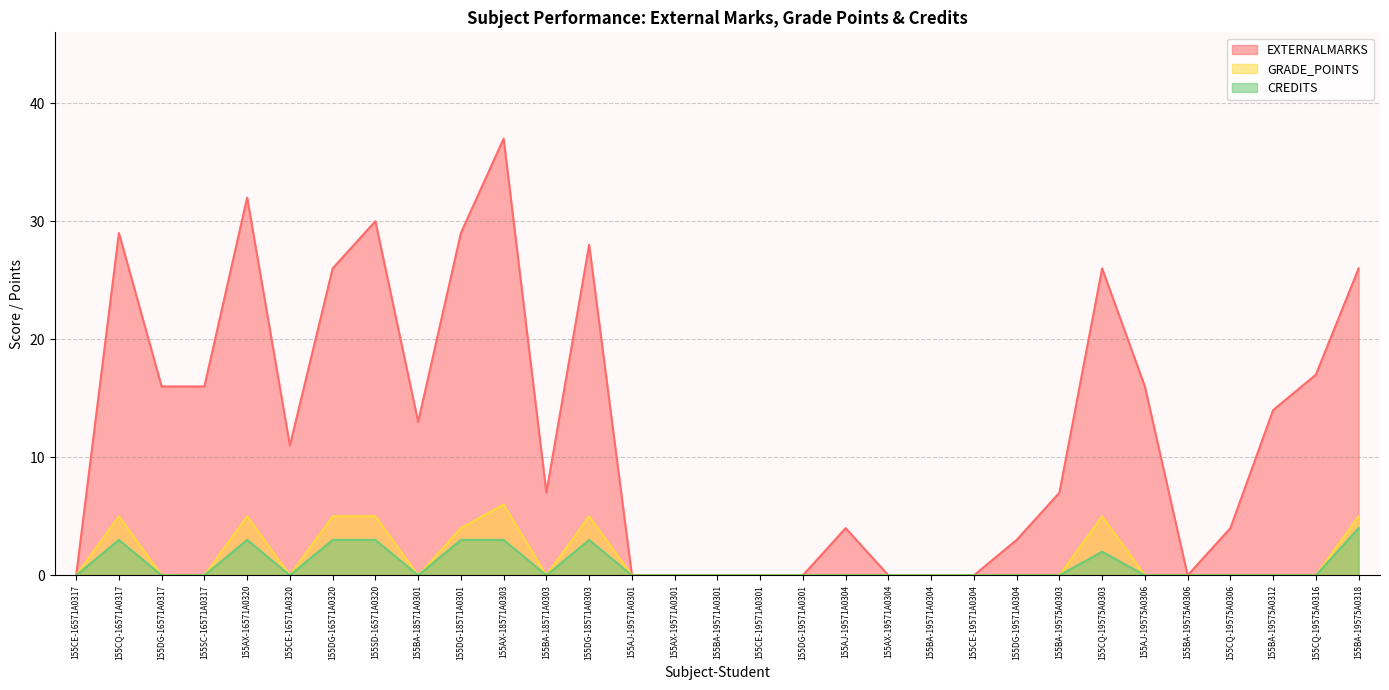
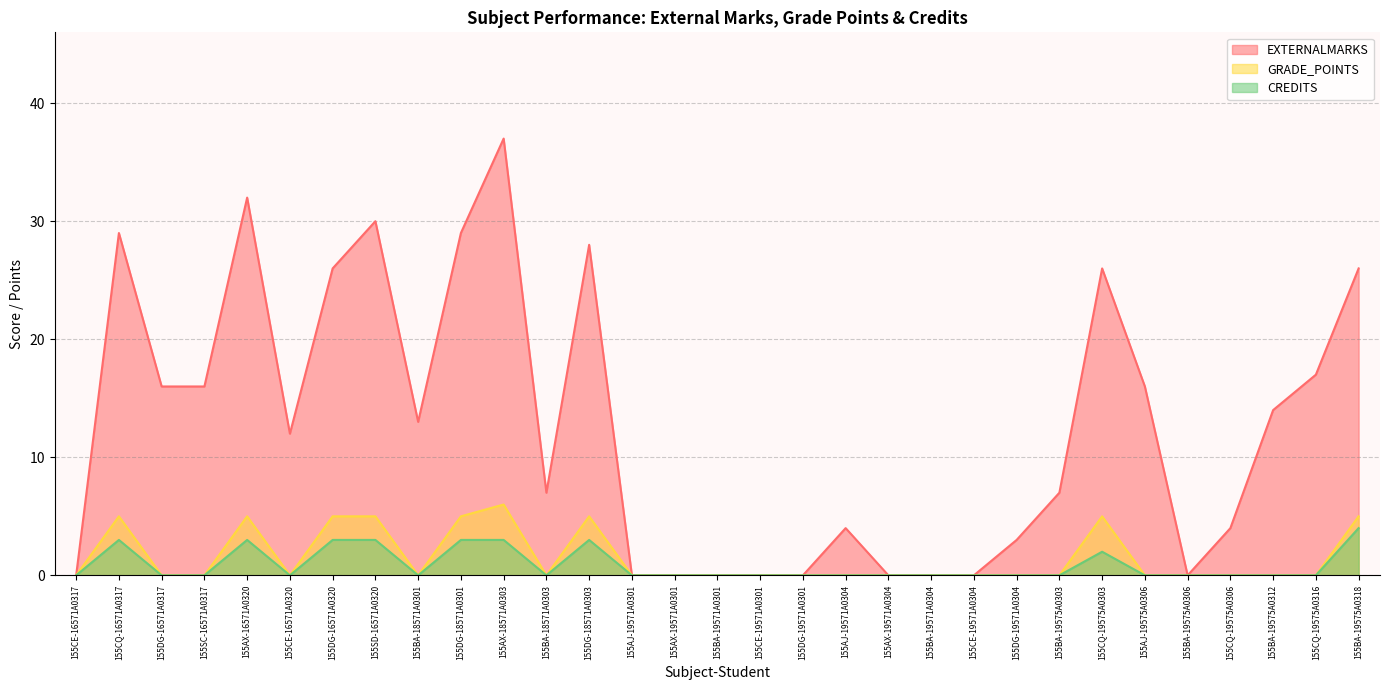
  {
    "EXTERNALMARKS": {
      "155CQ-16571A0317": 29,
      "155DG-16571A0317": 16,
      "155SC-16571A0317": 16,
      "155AX-16571A0320": 32,
-     "155CE-16571A0320": 11,
+     "155CE-16571A0320": 12,
      "155DG-16571A0320": 26,
      "155SD-16571A0320": 30,
      "155BA-18571A0301": 13,
      "155DG-18571A0301": 29,
      "155AX-18571A0303": 37,
      "155BA-18571A0303": 7,
      "155DG-18571A0303": 28,
      "155AJ-19571A0304": 4,
      "155DG-19571A0304": 3,
      "155BA-19575A0303": 7,
      "155CQ-19575A0303": 26,
      "155AJ-19575A0306": 16,
      "155CQ-19575A0306": 4,
      "155BA-19575A0312": 14,
      "155CQ-19575A0316": 17,
      "155BA-19575A0318": 26
    },
    "GRADE_POINTS": {
      "155CQ-16571A0317": 5,
      "155AX-16571A0320": 5,
      "155DG-16571A0320": 5,
      "155SD-16571A0320": 5,
-     "155DG-18571A0301": 4,
+     "155DG-18571A0301": 5,
      "155AX-18571A0303": 6,
      "155DG-18571A0303": 5,
      "155CQ-19575A0303": 5,
      "155BA-19575A0318": 5
    },
    "CREDITS": {
      "155CQ-16571A0317": 3,
      "155AX-16571A0320": 3,
      "155DG-16571A0320": 3,
      "155SD-16571A0320": 3,
      "155DG-18571A0301": 3,
      "155AX-18571A0303": 3,
      "155DG-18571A0303": 3,
      "155CQ-19575A0303": 2,
      "155BA-19575A0318": 4
    }
  }
